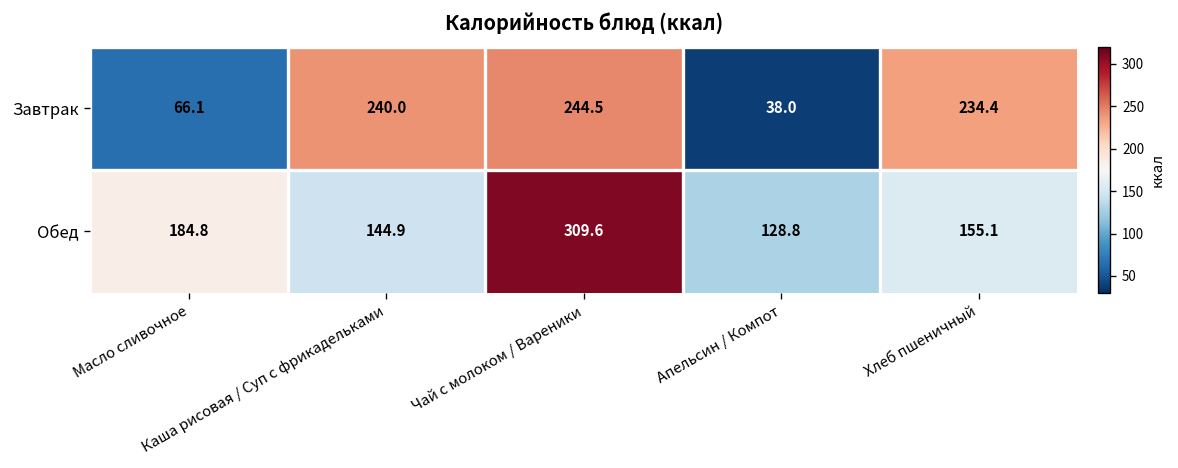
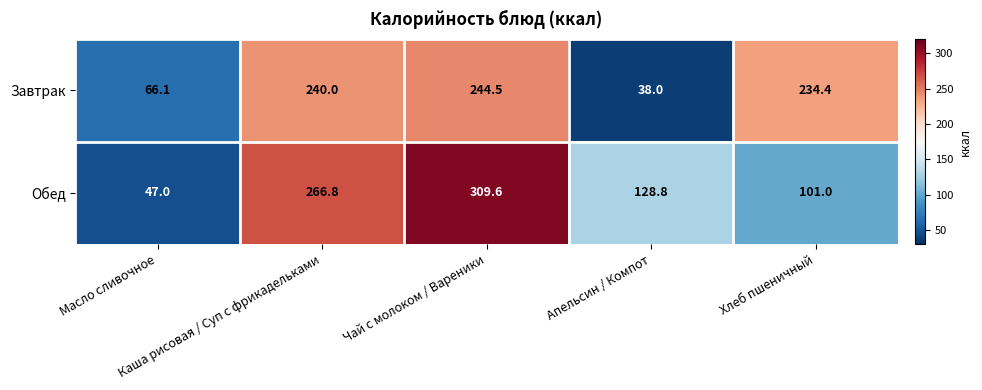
  {
    "Завтрак": {
      "Масло сливочное": 66.1,
      "Каша рисовая / Суп с фрикадельками": 240.0,
      "Чай с молоком / Вареники": 244.5,
      "Апельсин / Компот": 38.0,
      "Хлеб пшеничный": 234.4
    },
    "Обед": {
-     "Масло сливочное": 184.8,
-     "Каша рисовая / Суп с фрикадельками": 144.9,
+     "Масло сливочное": 47.0,
+     "Каша рисовая / Суп с фрикадельками": 266.8,
      "Чай с молоком / Вареники": 309.6,
      "Апельсин / Компот": 128.8,
-     "Хлеб пшеничный": 155.1
+     "Хлеб пшеничный": 101.0
    }
  }
